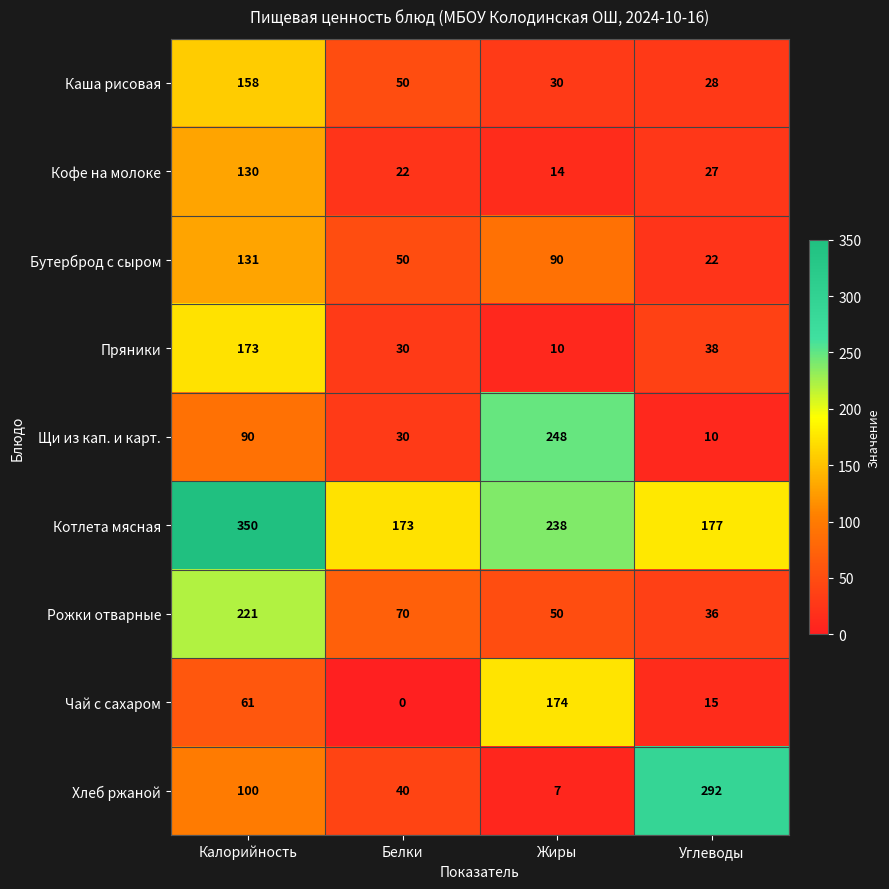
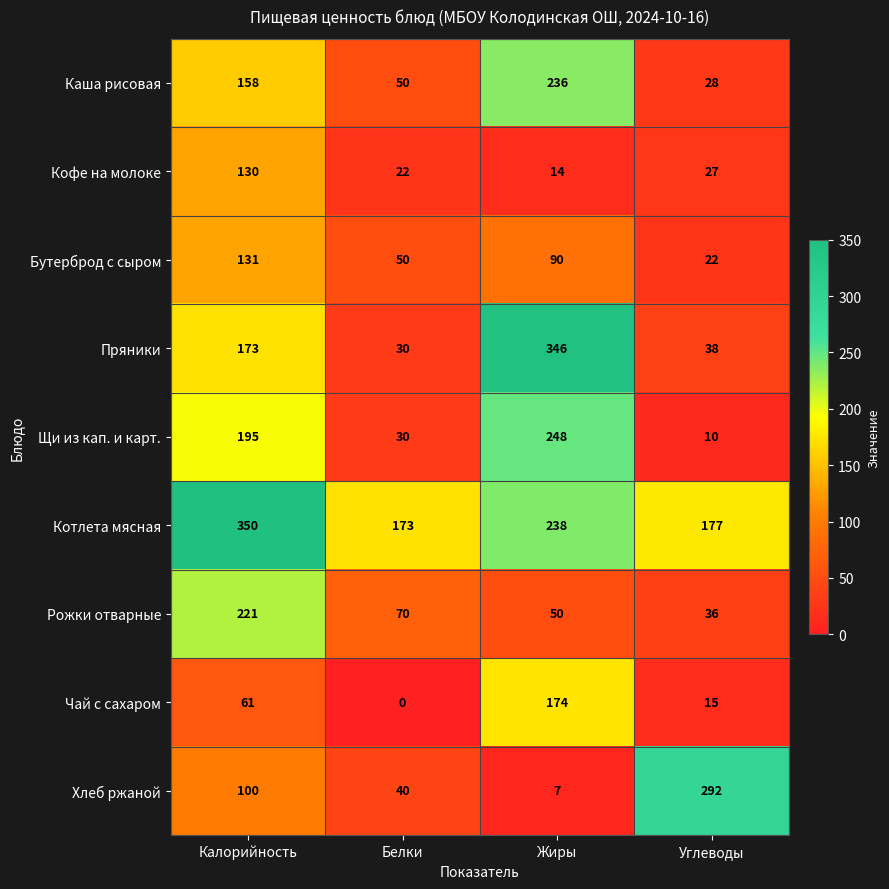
  {
    "Каша рисовая": {
      "Калорийность": 158,
      "Белки": 50,
-     "Жиры": 30,
+     "Жиры": 236,
      "Углеводы": 28
    },
    "Кофе на молоке": {
      "Калорийность": 130,
      "Белки": 22,
      "Жиры": 14,
      "Углеводы": 27
    },
    "Бутерброд с сыром": {
      "Калорийность": 131,
      "Белки": 50,
      "Жиры": 90,
      "Углеводы": 22
    },
    "Пряники": {
      "Калорийность": 173,
      "Белки": 30,
-     "Жиры": 10,
+     "Жиры": 346,
      "Углеводы": 38
    },
    "Щи из кап. и карт.": {
-     "Калорийность": 90,
+     "Калорийность": 195,
      "Белки": 30,
      "Жиры": 248,
      "Углеводы": 10
    },
    "Котлета мясная": {
      "Калорийность": 350,
      "Белки": 173,
      "Жиры": 238,
      "Углеводы": 177
    },
    "Рожки отварные": {
      "Калорийность": 221,
      "Белки": 70,
      "Жиры": 50,
      "Углеводы": 36
    },
    "Чай с сахаром": {
      "Калорийность": 61,
      "Белки": 0,
      "Жиры": 174,
      "Углеводы": 15
    },
    "Хлеб ржаной": {
      "Калорийность": 100,
      "Белки": 40,
      "Жиры": 7,
      "Углеводы": 292
    }
  }
